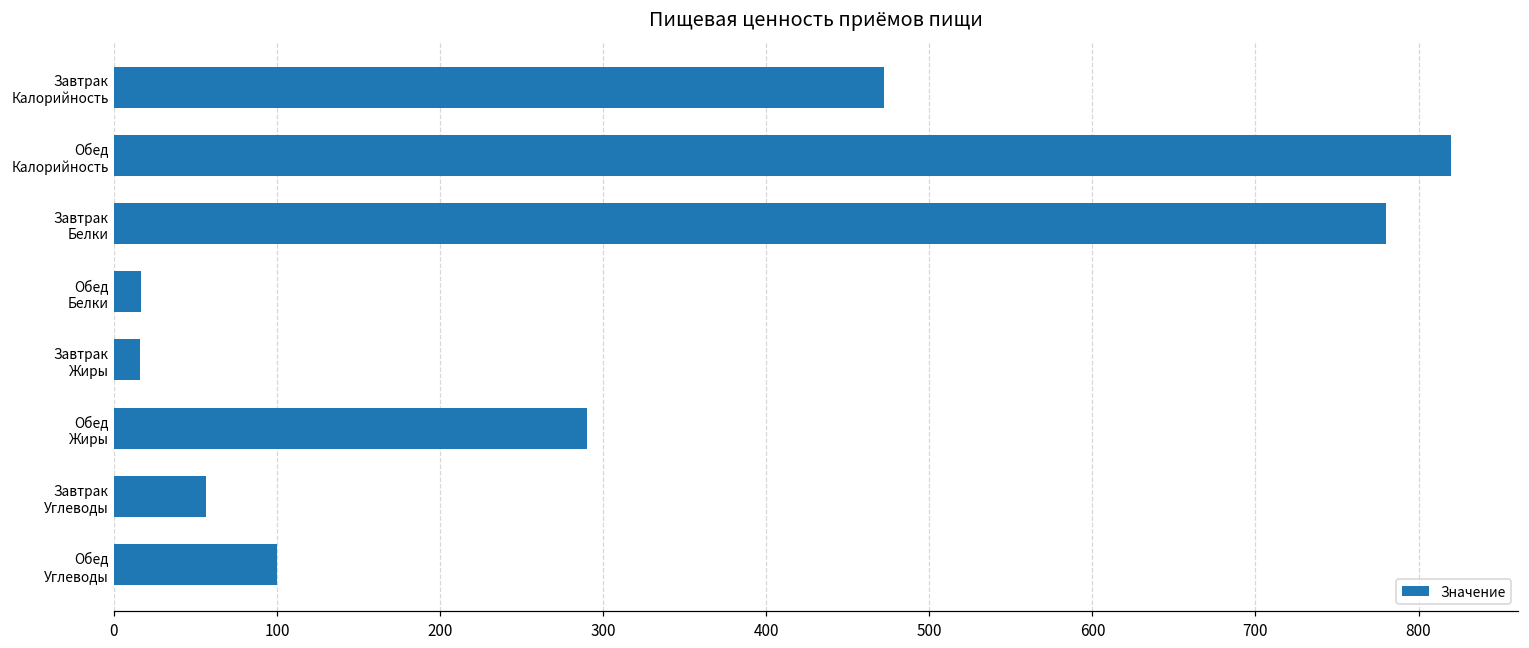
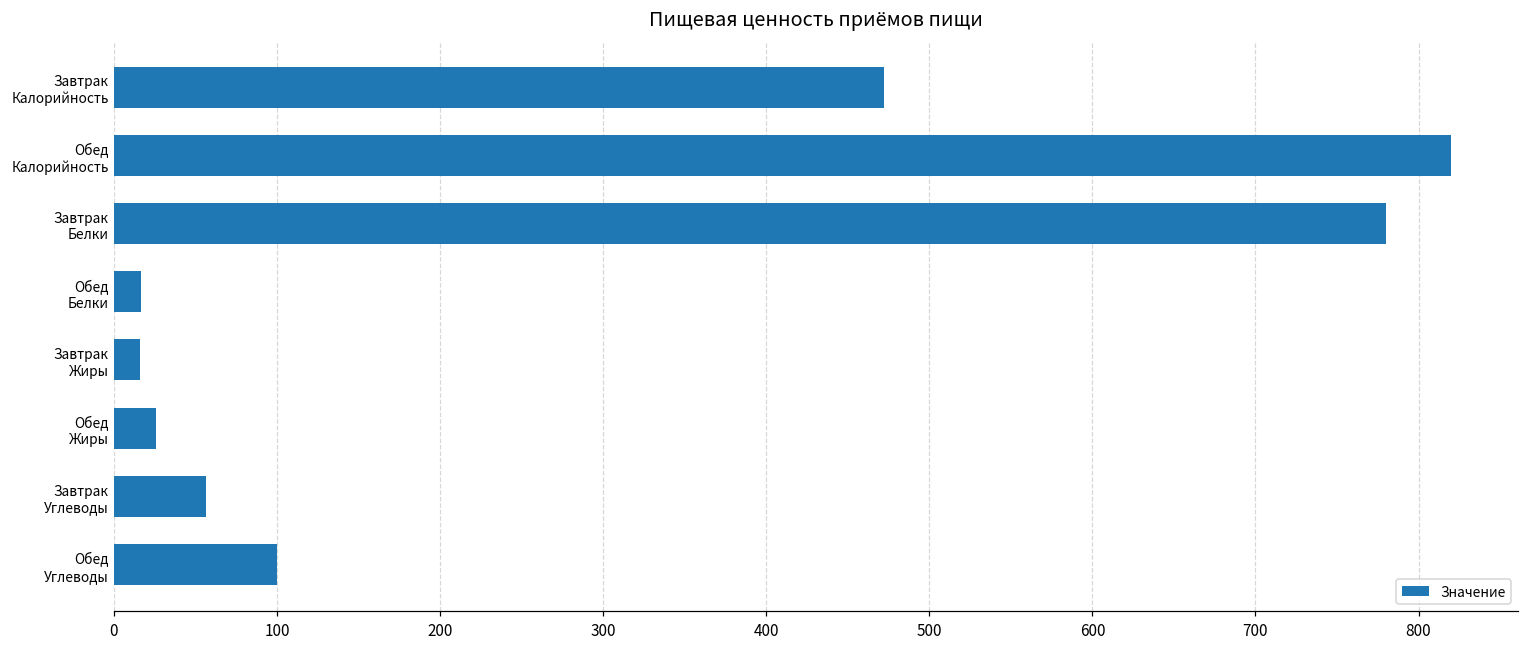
  {
    "Завтрак Калорийность": 472,
    "Обед Калорийность": 820,
    "Завтрак Белки": 780,
    "Обед Белки": 17,
    "Завтрак Жиры": 16,
-   "Обед Жиры": 290,
+   "Обед Жиры": 26,
    "Завтрак Углеводы": 56,
    "Обед Углеводы": 100
  }
